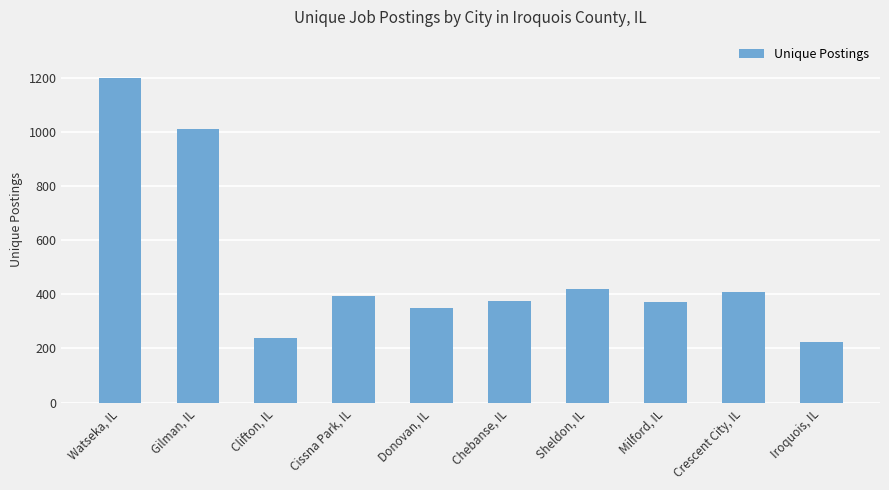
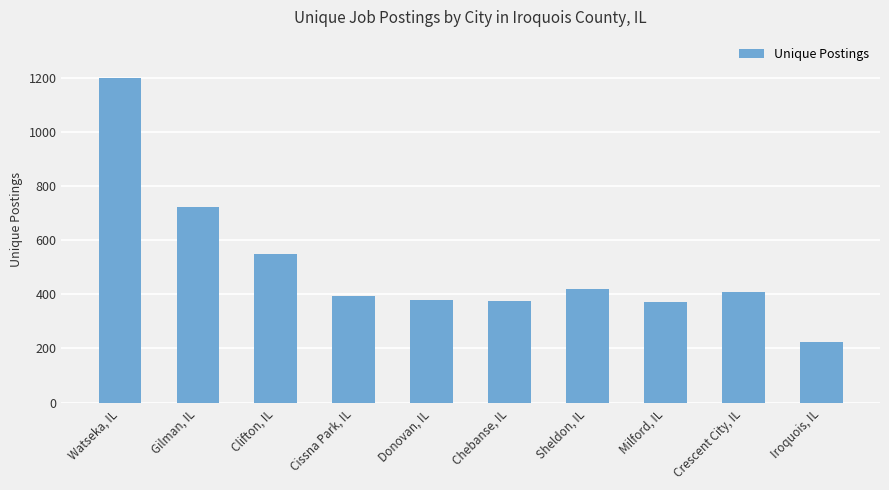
  {
    "Watseka, IL": 1200,
-   "Gilman, IL": 1010,
-   "Clifton, IL": 240,
+   "Gilman, IL": 720,
+   "Clifton, IL": 550,
    "Cissna Park, IL": 390,
-   "Donovan, IL": 350,
+   "Donovan, IL": 380,
    "Chebanse, IL": 380,
    "Sheldon, IL": 420,
    "Milford, IL": 370,
    "Crescent City, IL": 410,
    "Iroquois, IL": 230
  }
